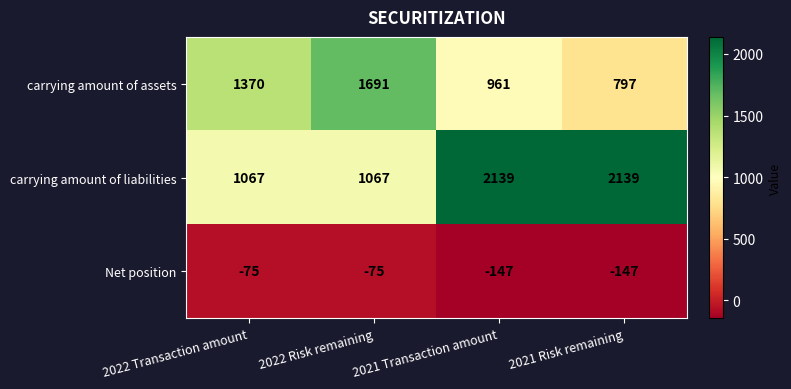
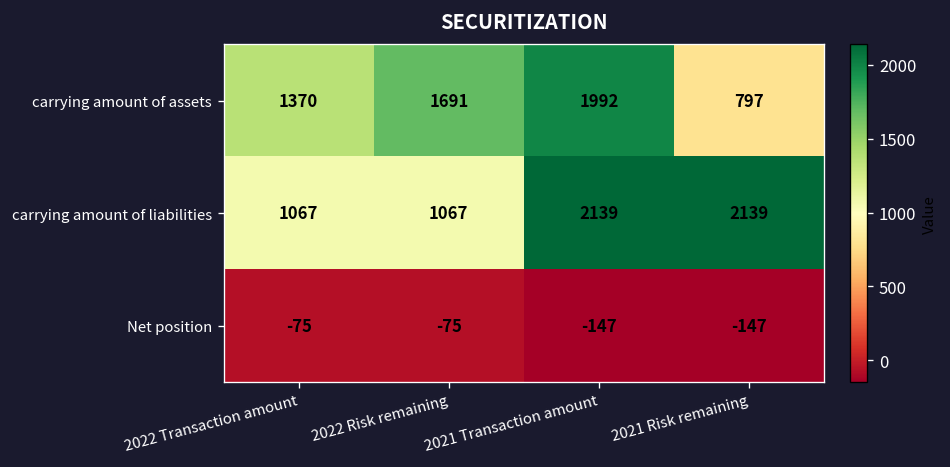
  {
    "carrying amount of assets": {
      "2022 Transaction amount": 1370,
      "2022 Risk remaining": 1691,
-     "2021 Transaction amount": 961,
+     "2021 Transaction amount": 1992,
      "2021 Risk remaining": 797
    },
    "carrying amount of liabilities": {
      "2022 Transaction amount": 1067,
      "2022 Risk remaining": 1067,
      "2021 Transaction amount": 2139,
      "2021 Risk remaining": 2139
    },
    "Net position": {
      "2022 Transaction amount": -75,
      "2022 Risk remaining": -75,
      "2021 Transaction amount": -147,
      "2021 Risk remaining": -147
    }
  }
